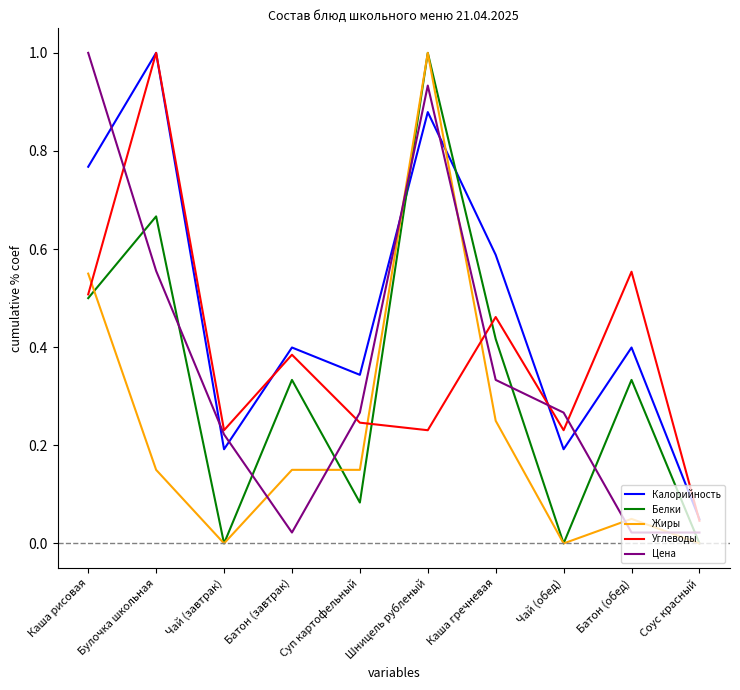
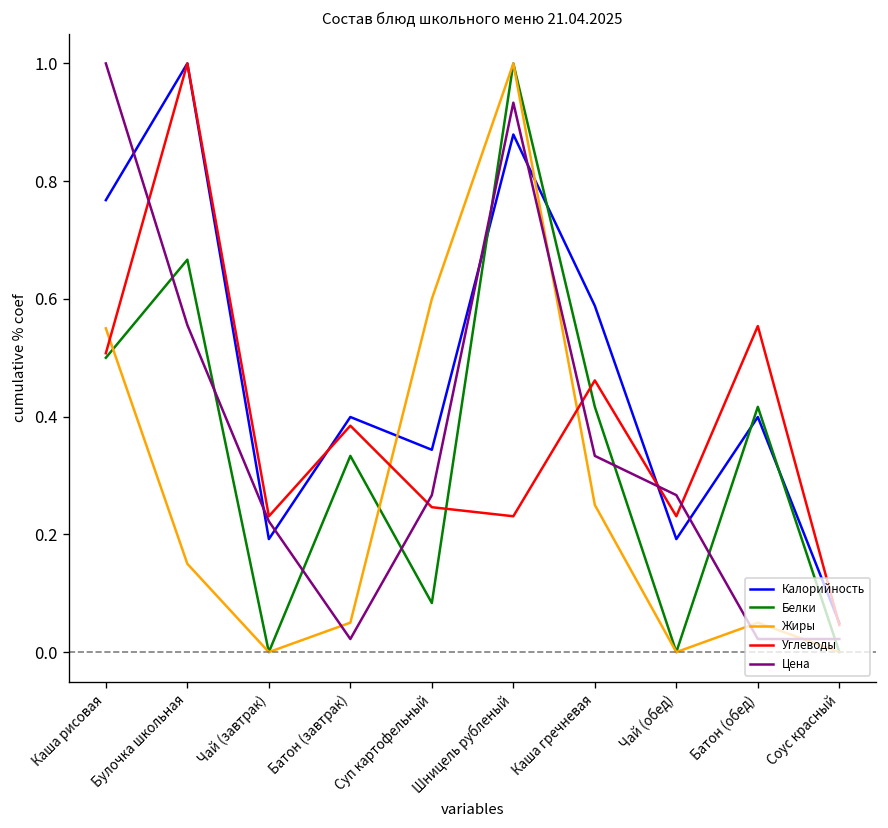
  {
    "Калорийность": {
      "Каша рисовая": 0.77,
      "Чай (завтрак)": 0.19,
      "Батон (завтрак)": 0.40,
      "Суп картофельный": 0.34,
      "Шницель рубленый": 0.88,
      "Каша гречневая": 0.59,
      "Чай (обед)": 0.19,
      "Батон (обед)": 0.40
    },
    "Белки": {
      "Каша рисовая": 0.50,
      "Булочка школьная": 0.67,
      "Батон (завтрак)": 0.33,
      "Суп картофельный": 0.08,
      "Каша гречневая": 0.42,
-     "Батон (обед)": 0.33
+     "Батон (обед)": 0.42
    },
    "Жиры": {
      "Каша рисовая": 0.55,
      "Булочка школьная": 0.15,
-     "Батон (завтрак)": 0.15,
-     "Суп картофельный": 0.15,
+     "Батон (завтрак)": 0.05,
+     "Суп картофельный": 0.60,
      "Каша гречневая": 0.25
    },
    "Углеводы": {
      "Каша рисовая": 0.51,
      "Чай (завтрак)": 0.23,
      "Батон (завтрак)": 0.38,
      "Суп картофельный": 0.25,
      "Шницель рубленый": 0.23,
      "Каша гречневая": 0.46,
      "Чай (обед)": 0.23,
      "Батон (обед)": 0.55
    },
    "Цена": {
      "Каша рисовая": 1.00,
      "Булочка школьная": 0.56,
      "Чай (завтрак)": 0.22,
      "Батон (завтрак)": 0.02,
      "Суп картофельный": 0.27,
      "Шницель рубленый": 0.93,
      "Каша гречневая": 0.33,
      "Чай (обед)": 0.27
    }
  }
